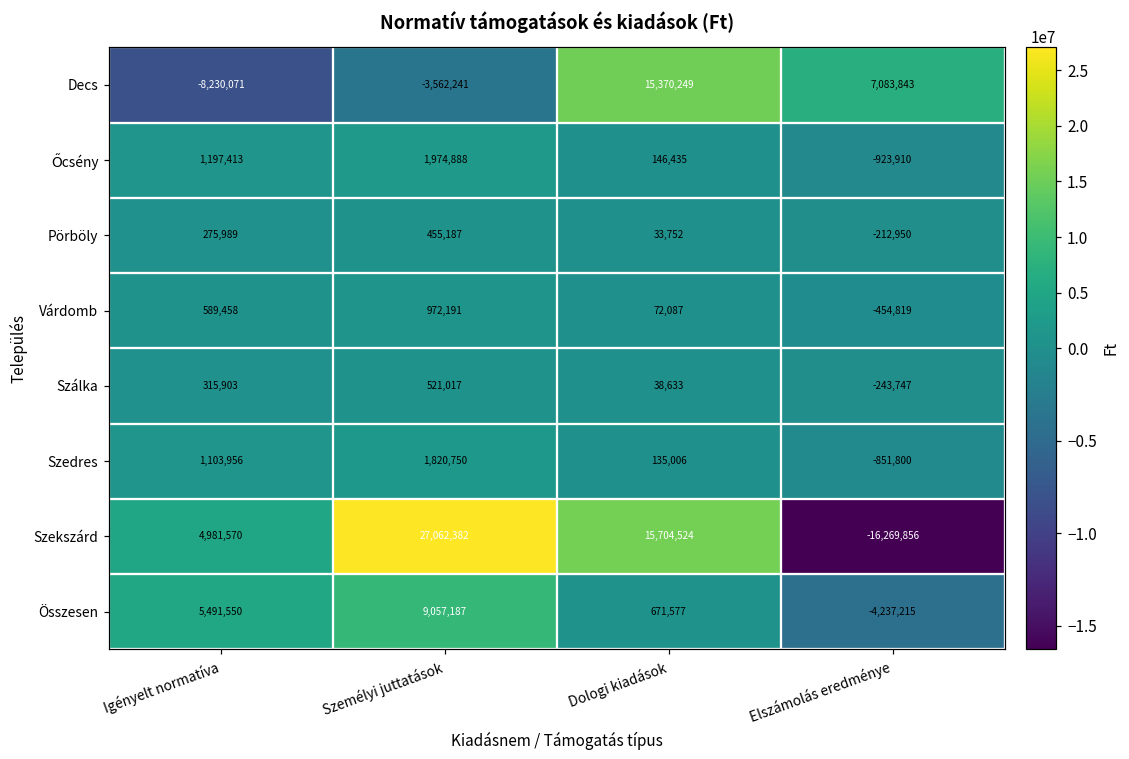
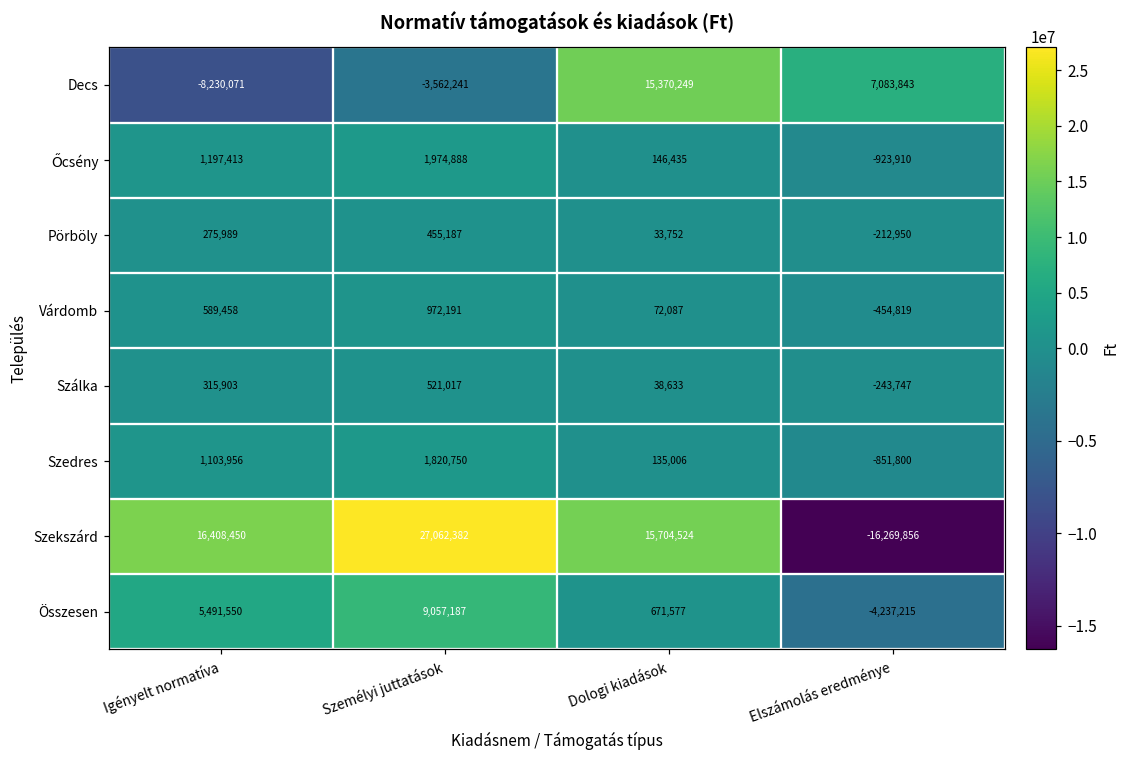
  {
    "Decs": {
      "Igényelt normatíva": "-8,230,071",
      "Személyi juttatások": "-3,562,241",
      "Dologi kiadások": "15,370,249",
      "Elszámolás eredménye": "7,083,843"
    },
    "Őcsény": {
      "Igényelt normatíva": "1,197,413",
      "Személyi juttatások": "1,974,888",
      "Dologi kiadások": "146,435",
      "Elszámolás eredménye": "-923,910"
    },
    "Pörböly": {
      "Igényelt normatíva": "275,989",
      "Személyi juttatások": "455,187",
      "Dologi kiadások": "33,752",
      "Elszámolás eredménye": "-212,950"
    },
    "Várdomb": {
      "Igényelt normatíva": "589,458",
      "Személyi juttatások": "972,191",
      "Dologi kiadások": "72,087",
      "Elszámolás eredménye": "-454,819"
    },
    "Szálka": {
      "Igényelt normatíva": "315,903",
      "Személyi juttatások": "521,017",
      "Dologi kiadások": "38,633",
      "Elszámolás eredménye": "-243,747"
    },
    "Szedres": {
      "Igényelt normatíva": "1,103,956",
      "Személyi juttatások": "1,820,750",
      "Dologi kiadások": "135,006",
      "Elszámolás eredménye": "-851,800"
    },
    "Szekszárd": {
-     "Igényelt normatíva": "4,981,570",
+     "Igényelt normatíva": "16,408,450",
      "Személyi juttatások": "27,062,382",
      "Dologi kiadások": "15,704,524",
      "Elszámolás eredménye": "-16,269,856"
    },
    "Összesen": {
      "Igényelt normatíva": "5,491,550",
      "Személyi juttatások": "9,057,187",
      "Dologi kiadások": "671,577",
      "Elszámolás eredménye": "-4,237,215"
    }
  }
